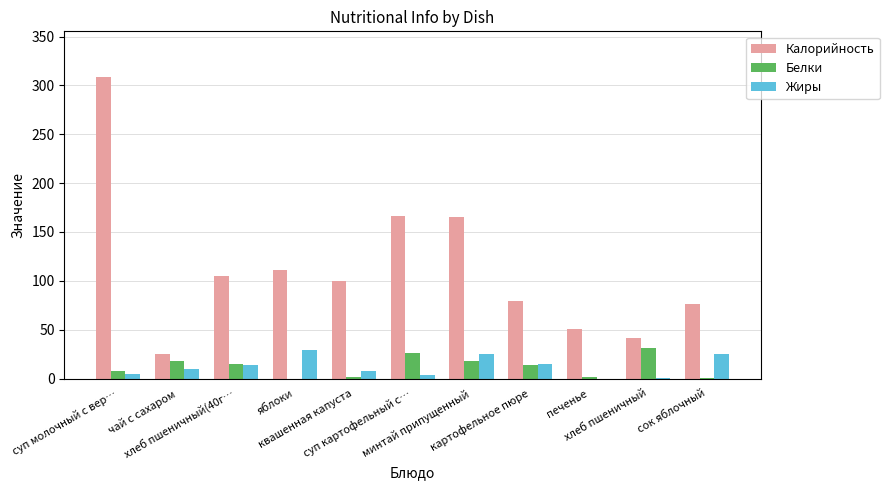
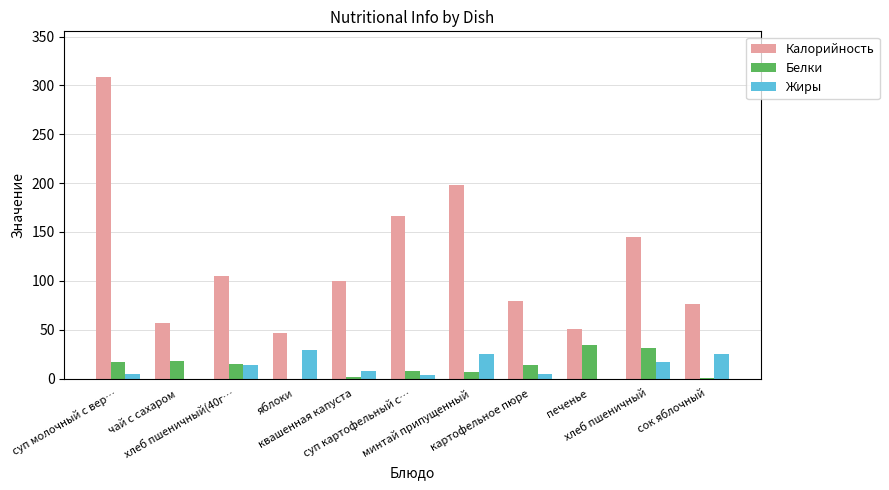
  {
    "Калорийность": {
      "суп молочный с вер…": 310,
-     "чай с сахаром": 30,
+     "чай с сахаром": 60,
      "хлеб пшеничный(40г…": 110,
-     "яблоки": 110,
+     "яблоки": 50,
      "квашенная капуста": 100,
      "суп картофельный с…": 170,
-     "минтай припущенный": 170,
+     "минтай припущенный": 200,
      "картофельное пюре": 80,
      "печенье": 50,
-     "хлеб пшеничный": 40,
+     "хлеб пшеничный": 150,
      "сок яблочный": 80
    },
    "Белки": {
-     "суп молочный с вер…": 10,
+     "суп молочный с вер…": 20,
      "чай с сахаром": 20,
      "хлеб пшеничный(40г…": 20,
      "яблоки": 0,
-     "суп картофельный с…": 30,
-     "минтай припущенный": 20,
+     "суп картофельный с…": 10,
+     "минтай припущенный": 10,
      "картофельное пюре": 10,
-     "печенье": 0,
+     "печенье": 30,
      "хлеб пшеничный": 30
    },
    "Жиры": {
      "суп молочный с вер…": 10,
-     "чай с сахаром": 10,
+     "чай с сахаром": 0,
      "хлеб пшеничный(40г…": 10,
      "яблоки": 30,
      "квашенная капуста": 10,
      "суп картофельный с…": 0,
      "минтай припущенный": 30,
-     "картофельное пюре": 20,
+     "картофельное пюре": 10,
      "печенье": 0,
-     "хлеб пшеничный": 0,
+     "хлеб пшеничный": 20,
      "сок яблочный": 30
    }
  }
